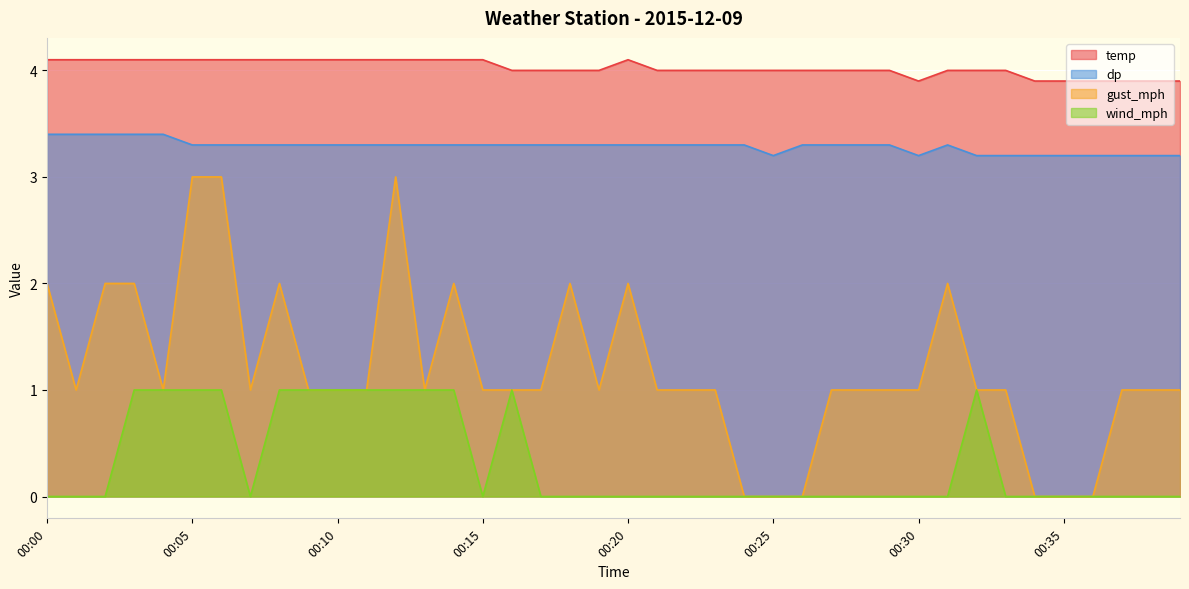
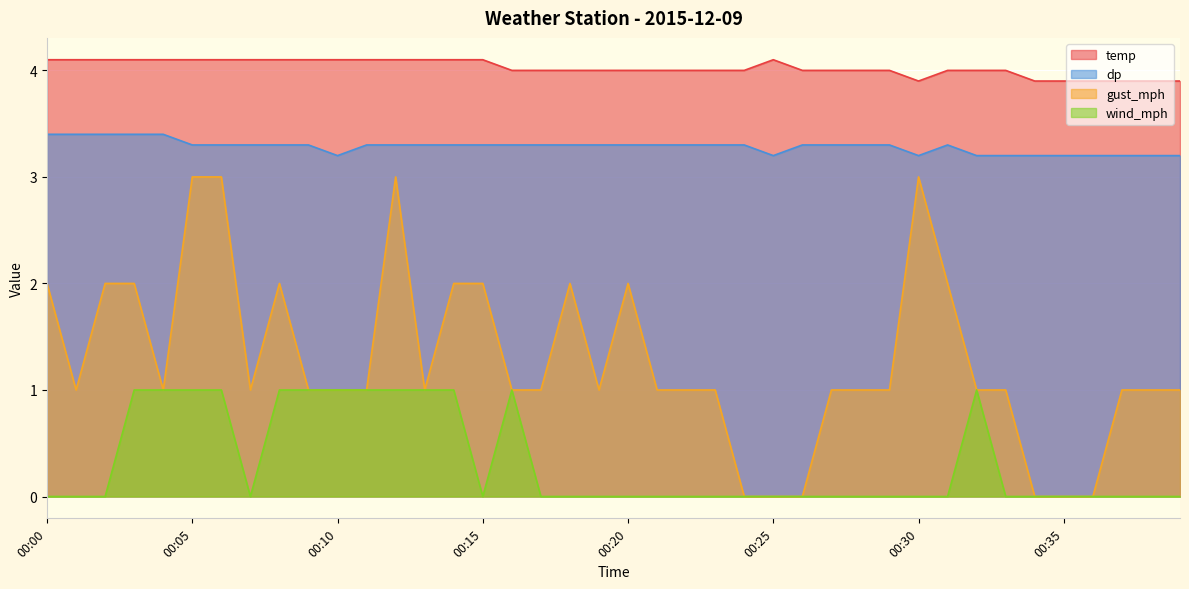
  {
    "temp": {
      "00:00": 4.1,
      "00:05": 4.1,
      "00:10": 4.1,
      "00:15": 4.1,
-     "00:20": 4.1,
-     "00:25": 4.0,
+     "00:20": 4.0,
+     "00:25": 4.1,
      "00:30": 3.9,
      "00:35": 3.9
    },
    "dp": {
      "00:00": 3.4,
      "00:05": 3.3,
-     "00:10": 3.3,
+     "00:10": 3.2,
      "00:15": 3.3,
      "00:20": 3.3,
      "00:25": 3.2,
      "00:30": 3.2,
      "00:35": 3.2
    },
    "gust_mph": {
      "00:00": 2,
      "00:05": 3,
-     "00:15": 1,
+     "00:15": 2,
      "00:20": 2,
-     "00:30": 1
+     "00:30": 3
    },
    "wind_mph": {
      "00:00": 0.0,
      "00:05": 1.0,
      "00:15": 0.0,
      "00:20": 0.0,
      "00:30": 0.0
    }
  }
